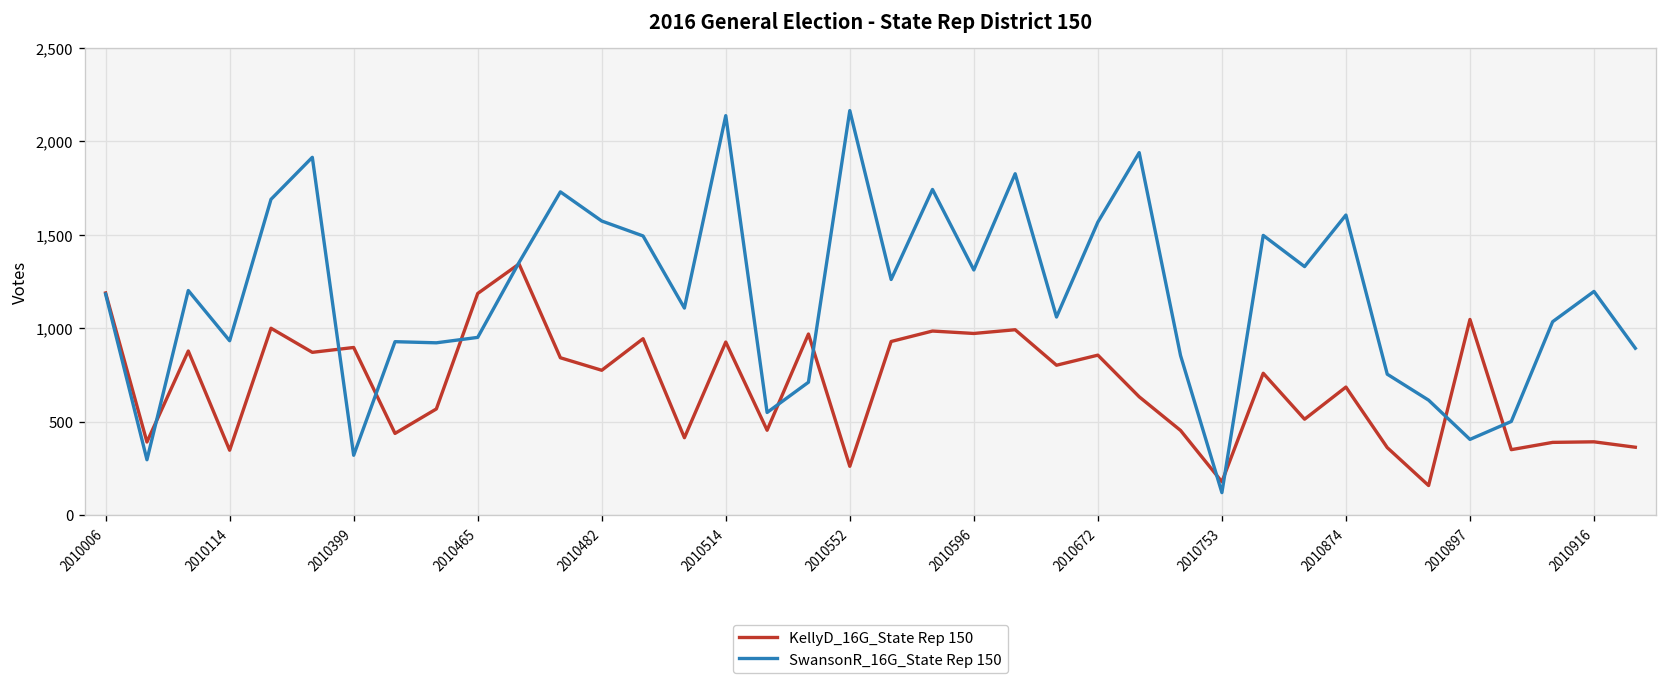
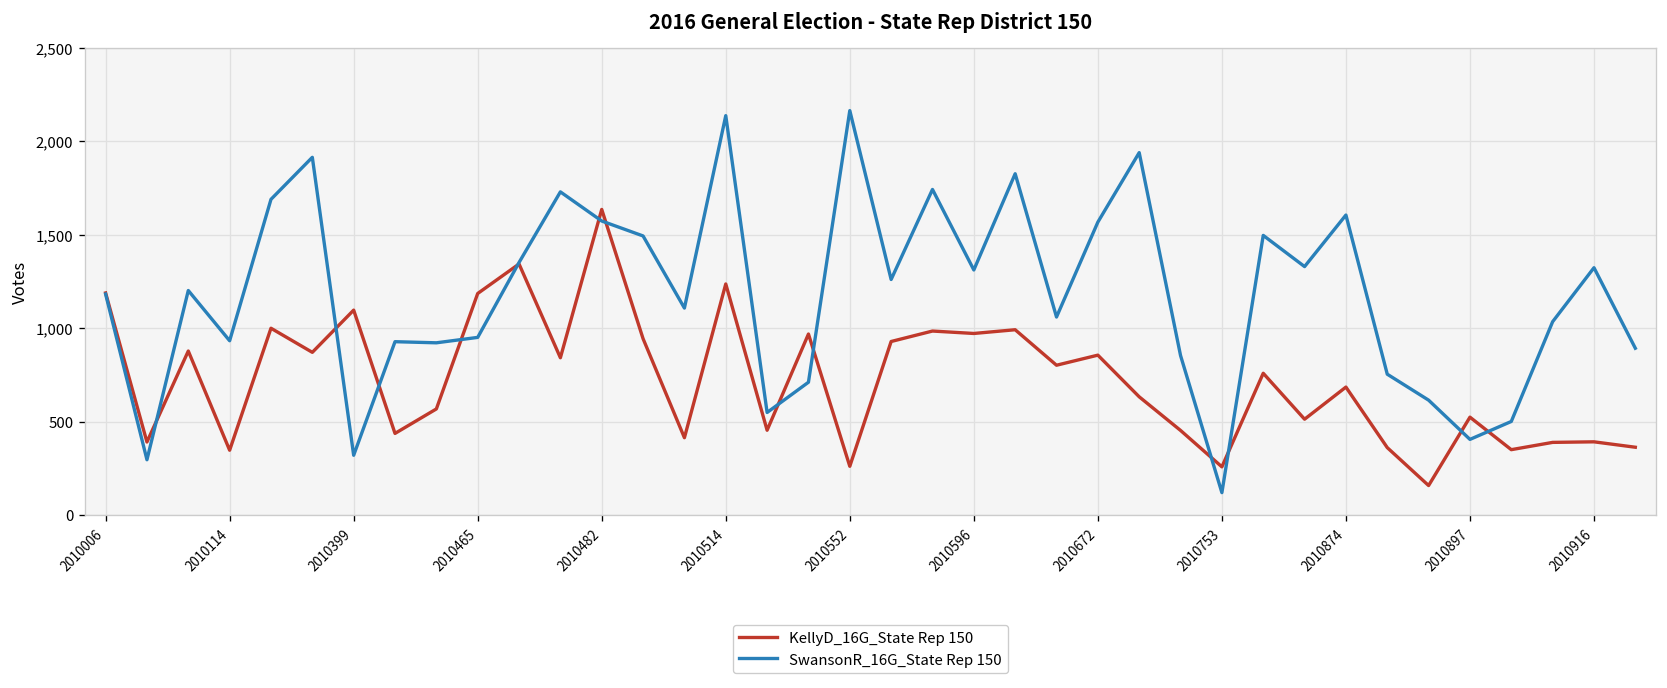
  {
    "KellyD_16G_State Rep 150": {
      "2010114": "350",
-     "2010399": "900",
+     "2010399": "1,100",
      "2010465": "1,190",
-     "2010482": "780",
-     "2010514": "930",
+     "2010482": "1,640",
+     "2010514": "1,240",
      "2010552": "260",
      "2010596": "970",
      "2010672": "860",
-     "2010753": "180",
+     "2010753": "260",
      "2010874": "690",
-     "2010897": "1,050",
+     "2010897": "520",
      "2010916": "390"
    },
    "SwansonR_16G_State Rep 150": {
      "2010114": "930",
      "2010399": "320",
      "2010465": "950",
      "2010482": "1,570",
      "2010514": "2,140",
      "2010552": "2,170",
      "2010596": "1,310",
      "2010672": "1,570",
      "2010753": "120",
      "2010874": "1,610",
      "2010897": "410",
-     "2010916": "1,200"
+     "2010916": "1,320"
    }
  }
